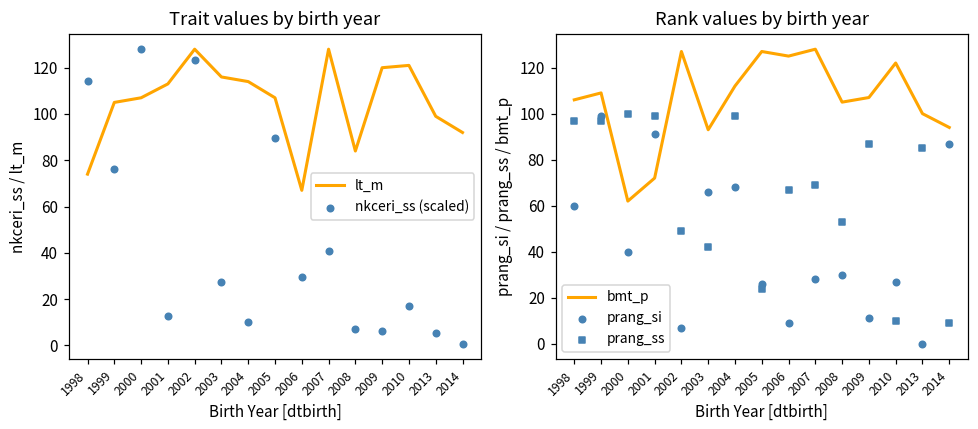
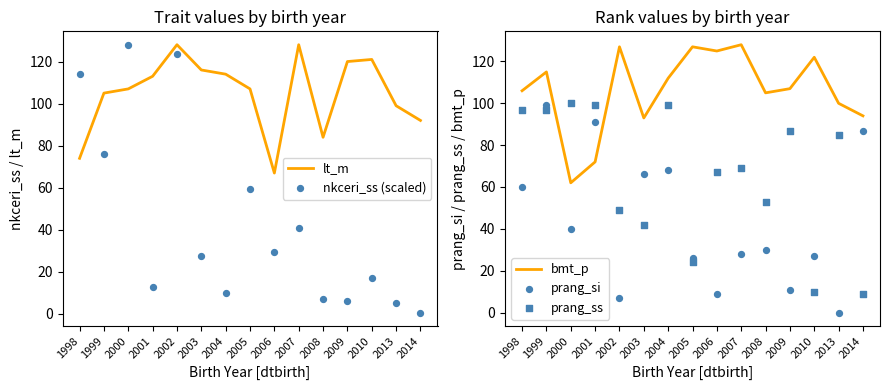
  {
    "Trait values by birth year": {
      "lt_m": {
        "1998": 74,
        "1999": 105,
        "2000": 107,
        "2001": 113,
        "2002": 128,
        "2003": 116,
        "2004": 114,
        "2005": 107,
        "2006": 67,
        "2007": 128,
        "2008": 84,
        "2009": 120,
        "2010": 121,
        "2013": 99,
        "2014": 92
      },
      "nkceri_ss (scaled)": {
-       "2005": 90
+       "2005": 60
      }
    },
    "Rank values by birth year": {
      "bmt_p": {
        "1998": 106,
-       "1999": 109,
+       "1999": 115,
        "2000": 62,
        "2001": 72,
        "2002": 127,
        "2003": 93,
        "2004": 112,
        "2005": 127,
        "2006": 125,
        "2007": 128,
        "2008": 105,
        "2009": 107,
        "2010": 122,
        "2013": 100,
        "2014": 94
      }
    }
  }
